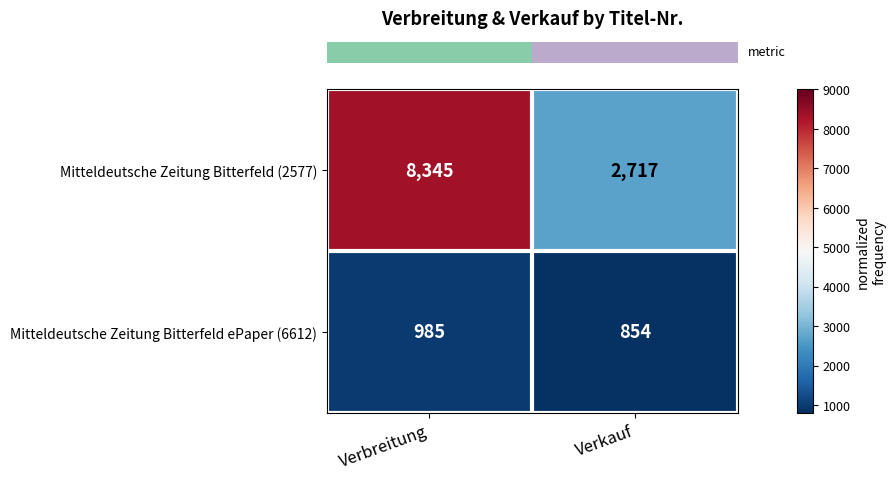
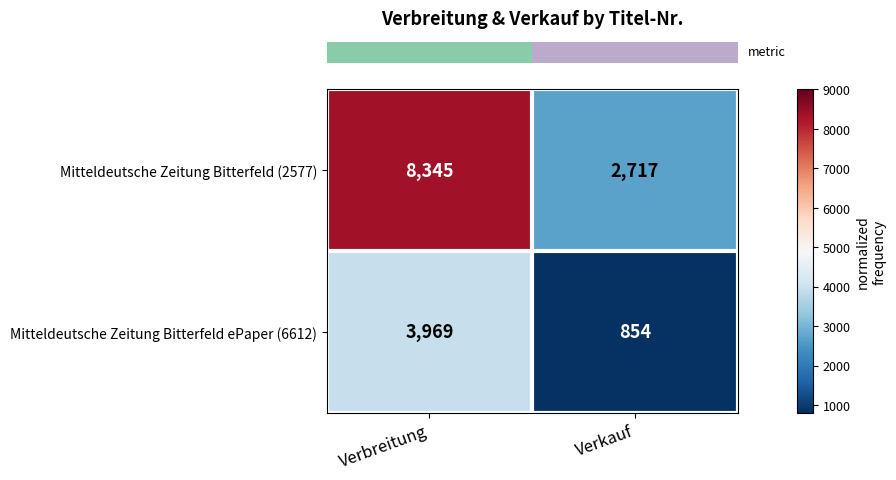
  {
    "Mitteldeutsche Zeitung Bitterfeld (2577)": {
      "Verbreitung": "8,345",
      "Verkauf": "2,717"
    },
    "Mitteldeutsche Zeitung Bitterfeld ePaper (6612)": {
-     "Verbreitung": "985",
+     "Verbreitung": "3,969",
      "Verkauf": "854"
    }
  }
